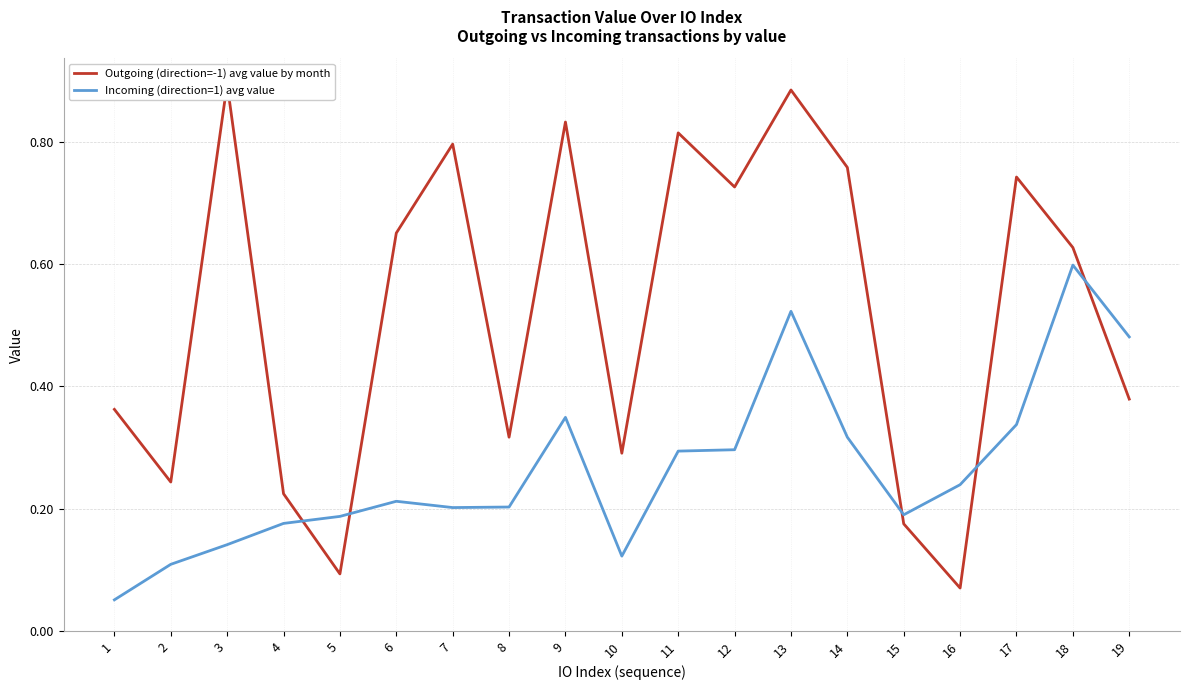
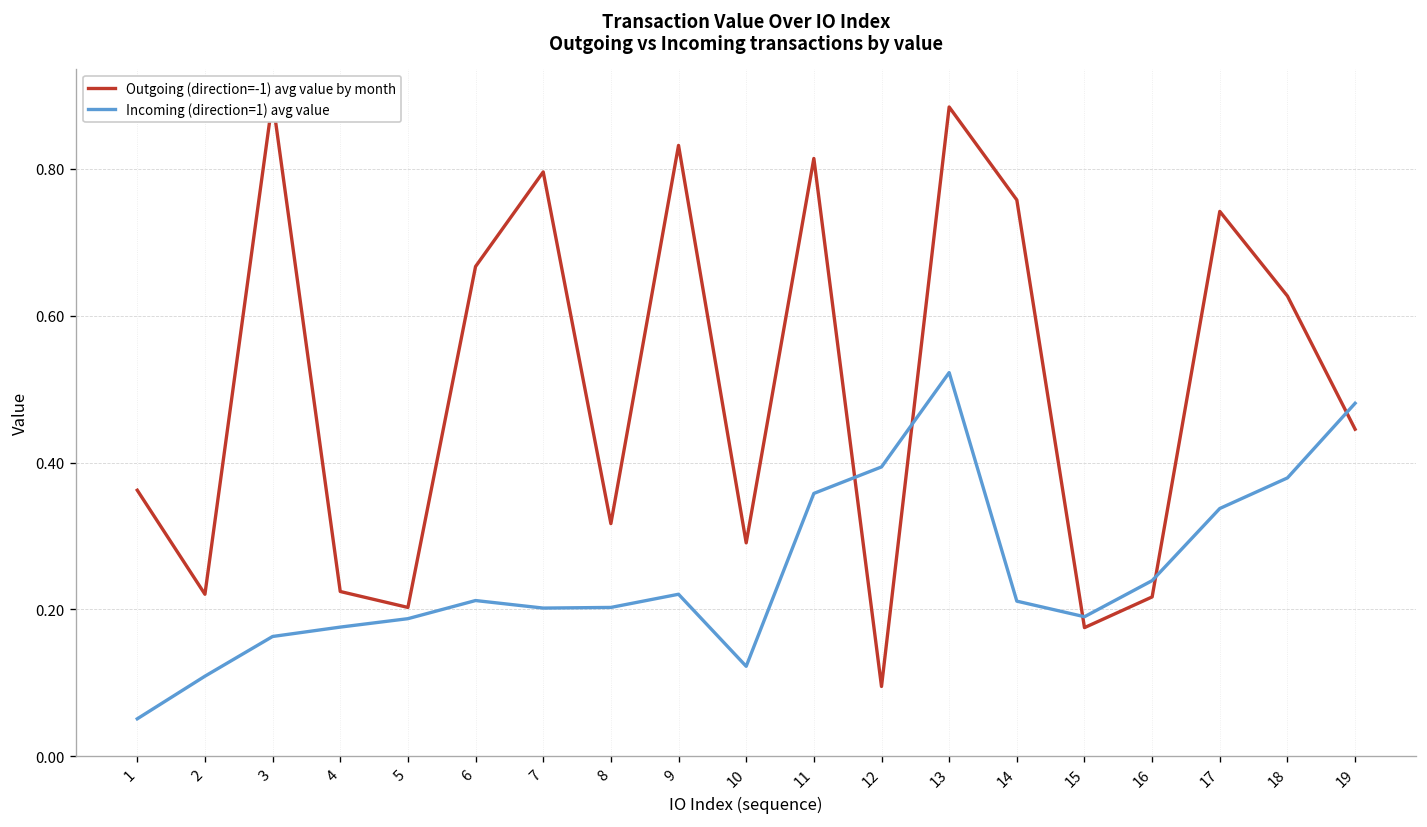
  {
    "Outgoing (direction=-1) avg value by month": {
      "1": 0.36,
-     "2": 0.24,
+     "2": 0.22,
      "4": 0.22,
-     "5": 0.09,
-     "6": 0.65,
+     "5": 0.20,
+     "6": 0.67,
      "7": 0.80,
      "8": 0.32,
      "9": 0.83,
      "10": 0.29,
      "11": 0.81,
-     "12": 0.73,
+     "12": 0.09,
      "13": 0.88,
      "14": 0.76,
      "15": 0.18,
-     "16": 0.07,
+     "16": 0.22,
      "17": 0.74,
      "18": 0.63,
-     "19": 0.38
+     "19": 0.45
    },
    "Incoming (direction=1) avg value": {
      "1": 0.05,
      "2": 0.11,
-     "3": 0.14,
+     "3": 0.16,
      "4": 0.18,
      "5": 0.19,
      "6": 0.21,
      "7": 0.20,
      "8": 0.20,
-     "9": 0.35,
+     "9": 0.22,
      "10": 0.12,
-     "11": 0.29,
-     "12": 0.30,
+     "11": 0.36,
+     "12": 0.39,
      "13": 0.52,
-     "14": 0.32,
+     "14": 0.21,
      "15": 0.19,
      "16": 0.24,
      "17": 0.34,
-     "18": 0.60,
+     "18": 0.38,
      "19": 0.48
    }
  }
